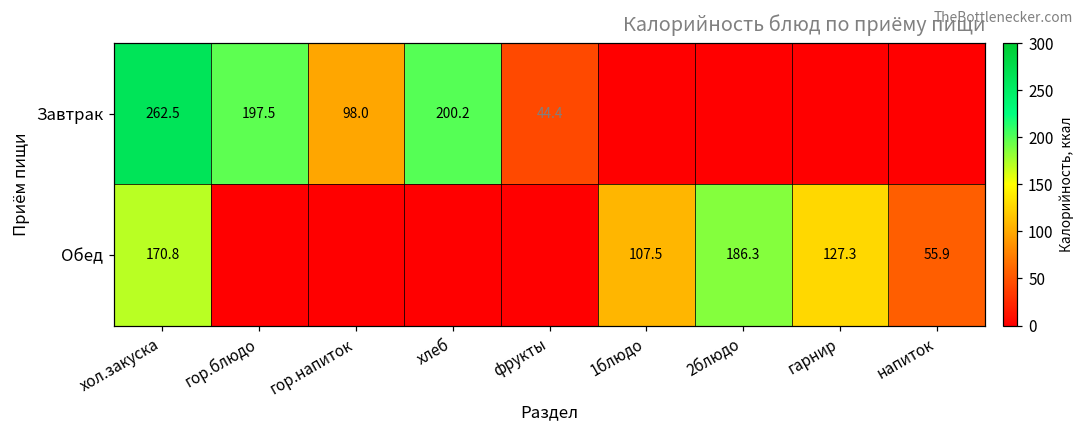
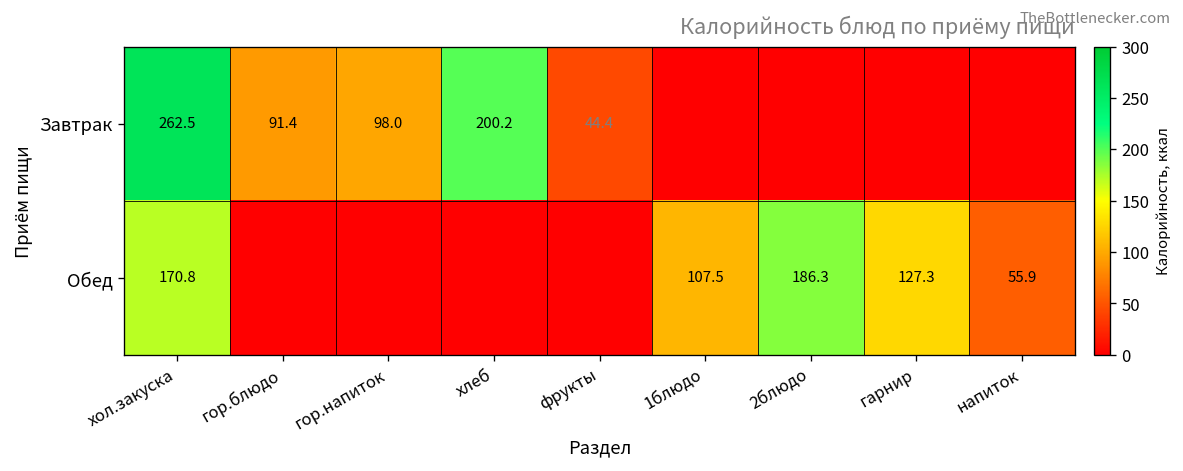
  {
    "Завтрак": {
      "хол.закуска": 262.5,
-     "гор.блюдо": 197.5,
+     "гор.блюдо": 91.4,
      "гор.напиток": 98.0,
      "хлеб": 200.2,
      "фрукты": 44.4
    },
    "Обед": {
      "хол.закуска": 170.8,
      "1блюдо": 107.5,
      "2блюдо": 186.3,
      "гарнир": 127.3,
      "напиток": 55.9
    }
  }
